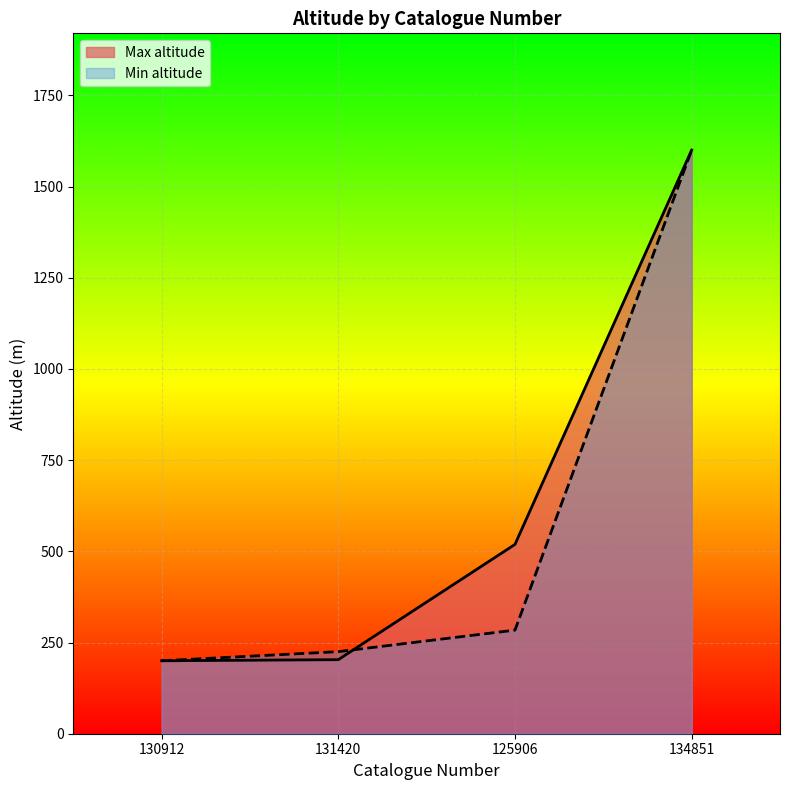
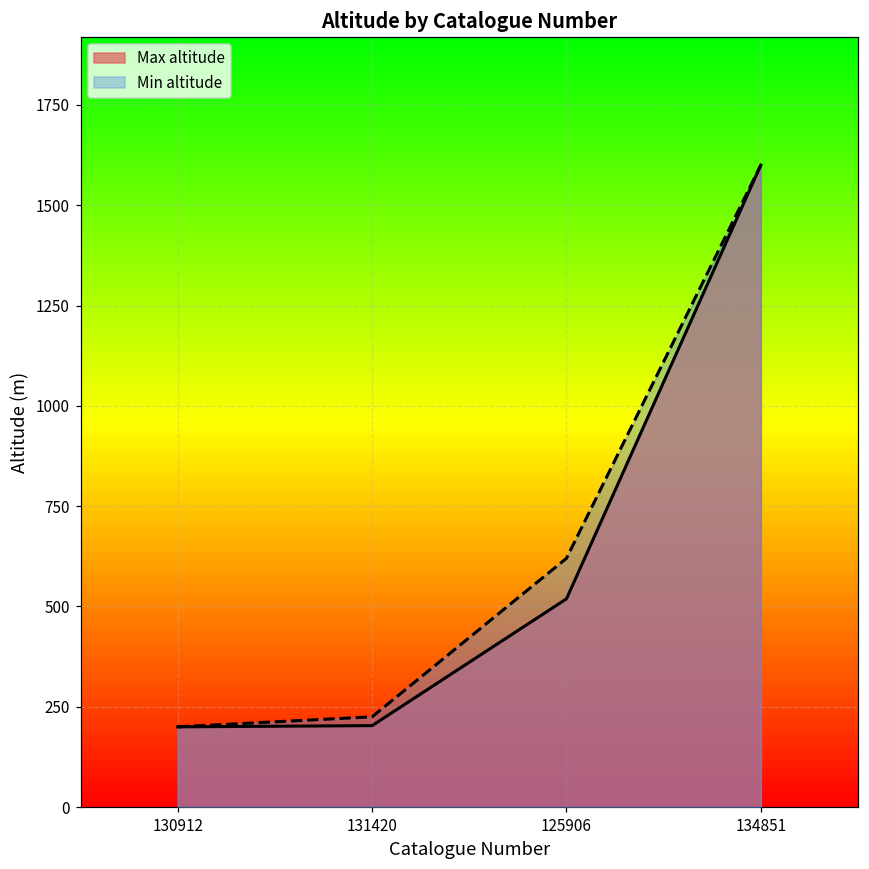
  {
    "Max altitude": {
      "131420": 200,
      "125906": 520
    },
    "Min altitude": {
      "131420": 230,
-     "125906": 280
+     "125906": 620
    }
  }
